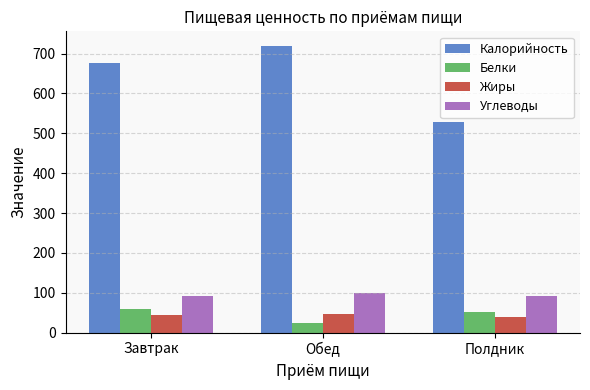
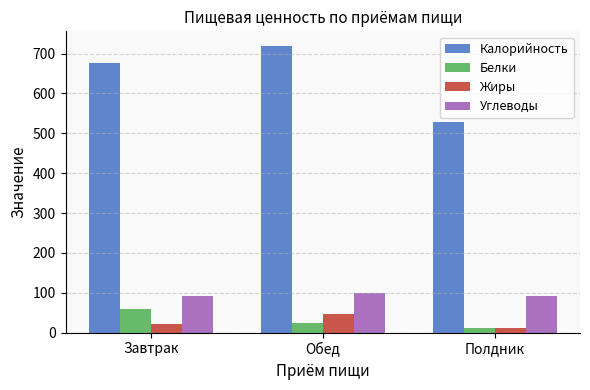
  {
    "Калорийность": {
      "Завтрак": 680,
      "Обед": 720,
      "Полдник": 530
    },
    "Белки": {
      "Завтрак": 60,
      "Обед": 20,
-     "Полдник": 50
+     "Полдник": 10
    },
    "Жиры": {
-     "Завтрак": 40,
+     "Завтрак": 20,
      "Обед": 50,
-     "Полдник": 40
+     "Полдник": 10
    },
    "Углеводы": {
      "Завтрак": 90,
      "Обед": 100,
      "Полдник": 90
    }
  }
